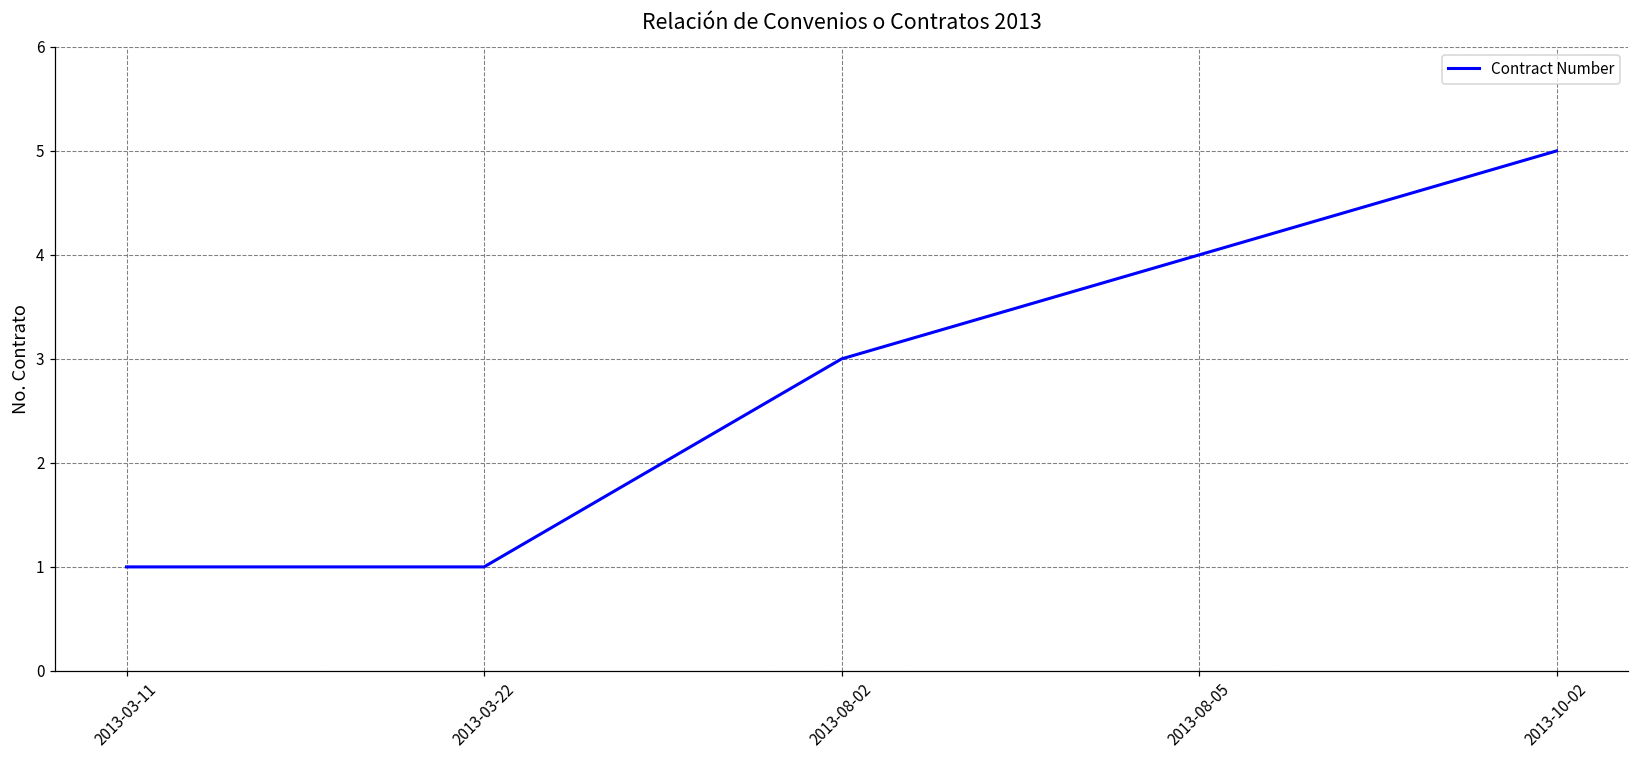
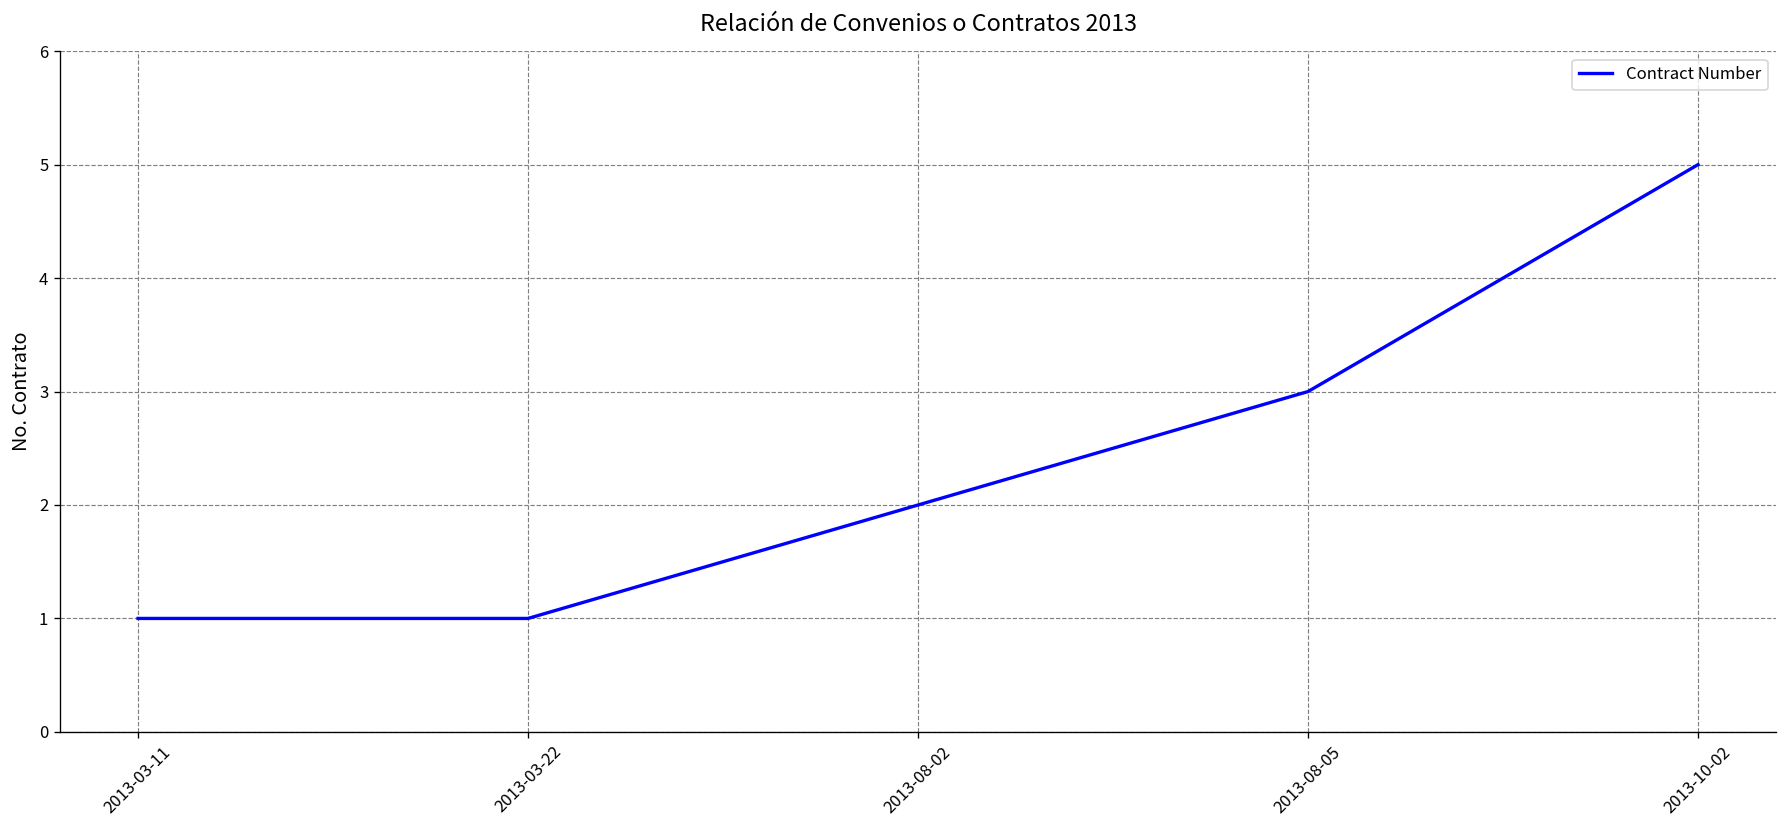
  {
    "2013-03-11": 1,
    "2013-03-22": 1,
-   "2013-08-02": 3,
-   "2013-08-05": 4,
+   "2013-08-02": 2,
+   "2013-08-05": 3,
    "2013-10-02": 5
  }
